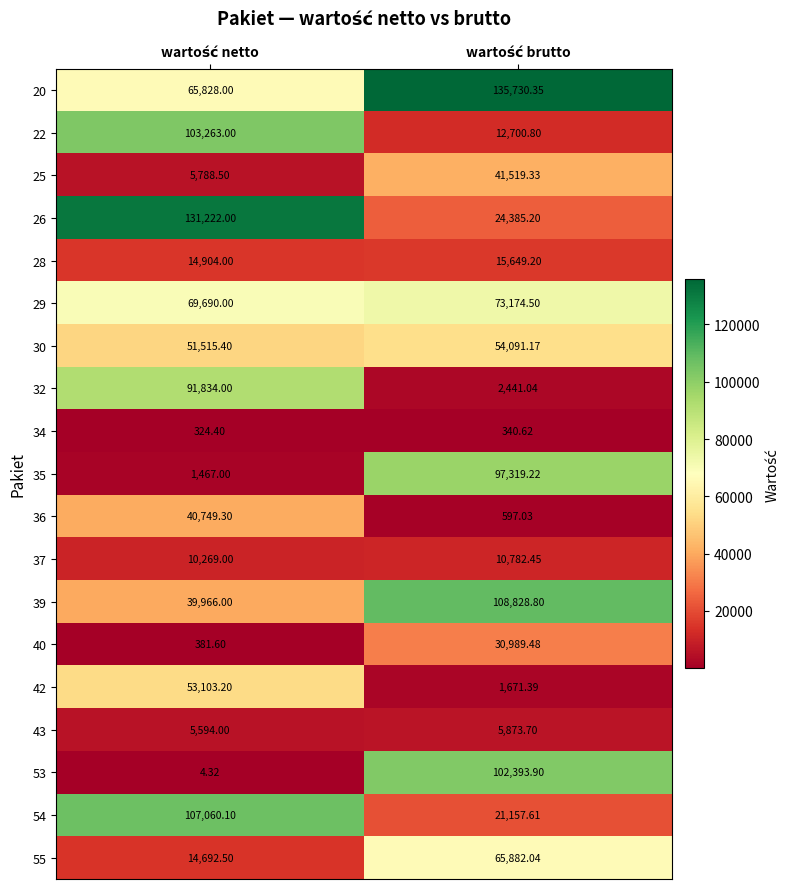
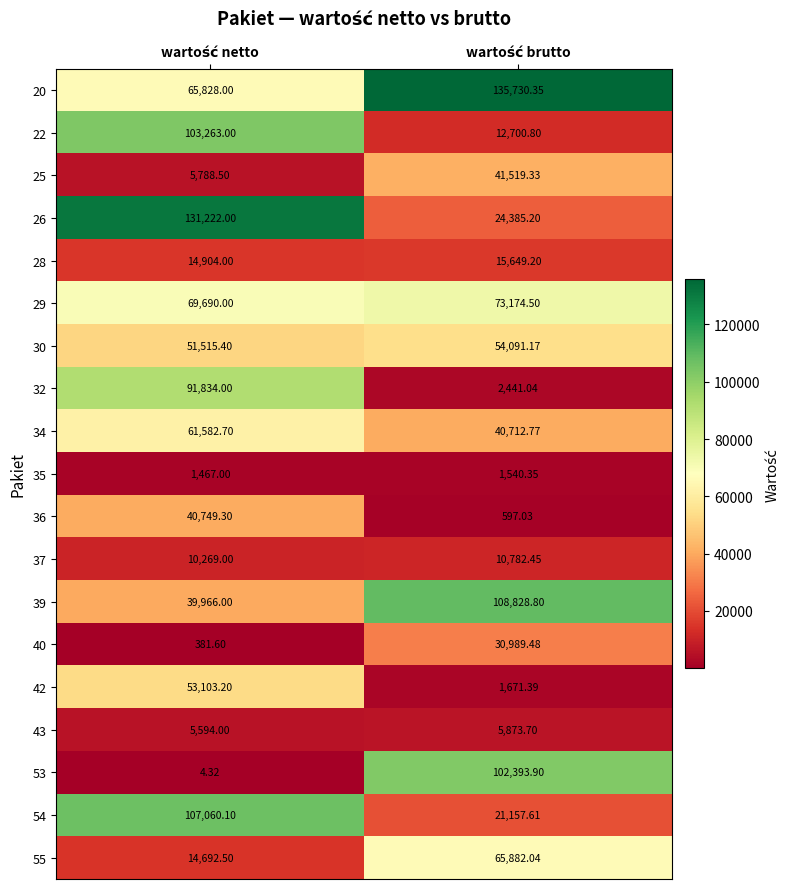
  {
    "20": {
      "wartość netto": "65,828.00",
      "wartość brutto": "135,730.35"
    },
    "22": {
      "wartość netto": "103,263.00",
      "wartość brutto": "12,700.80"
    },
    "25": {
      "wartość netto": "5,788.50",
      "wartość brutto": "41,519.33"
    },
    "26": {
      "wartość netto": "131,222.00",
      "wartość brutto": "24,385.20"
    },
    "28": {
      "wartość netto": "14,904.00",
      "wartość brutto": "15,649.20"
    },
    "29": {
      "wartość netto": "69,690.00",
      "wartość brutto": "73,174.50"
    },
    "30": {
      "wartość netto": "51,515.40",
      "wartość brutto": "54,091.17"
    },
    "32": {
      "wartość netto": "91,834.00",
      "wartość brutto": "2,441.04"
    },
    "34": {
-     "wartość netto": "324.40",
-     "wartość brutto": "340.62"
+     "wartość netto": "61,582.70",
+     "wartość brutto": "40,712.77"
    },
    "35": {
      "wartość netto": "1,467.00",
-     "wartość brutto": "97,319.22"
+     "wartość brutto": "1,540.35"
    },
    "36": {
      "wartość netto": "40,749.30",
      "wartość brutto": "597.03"
    },
    "37": {
      "wartość netto": "10,269.00",
      "wartość brutto": "10,782.45"
    },
    "39": {
      "wartość netto": "39,966.00",
      "wartość brutto": "108,828.80"
    },
    "40": {
      "wartość netto": "381.60",
      "wartość brutto": "30,989.48"
    },
    "42": {
      "wartość netto": "53,103.20",
      "wartość brutto": "1,671.39"
    },
    "43": {
      "wartość netto": "5,594.00",
      "wartość brutto": "5,873.70"
    },
    "53": {
      "wartość netto": "4.32",
      "wartość brutto": "102,393.90"
    },
    "54": {
      "wartość netto": "107,060.10",
      "wartość brutto": "21,157.61"
    },
    "55": {
      "wartość netto": "14,692.50",
      "wartość brutto": "65,882.04"
    }
  }
